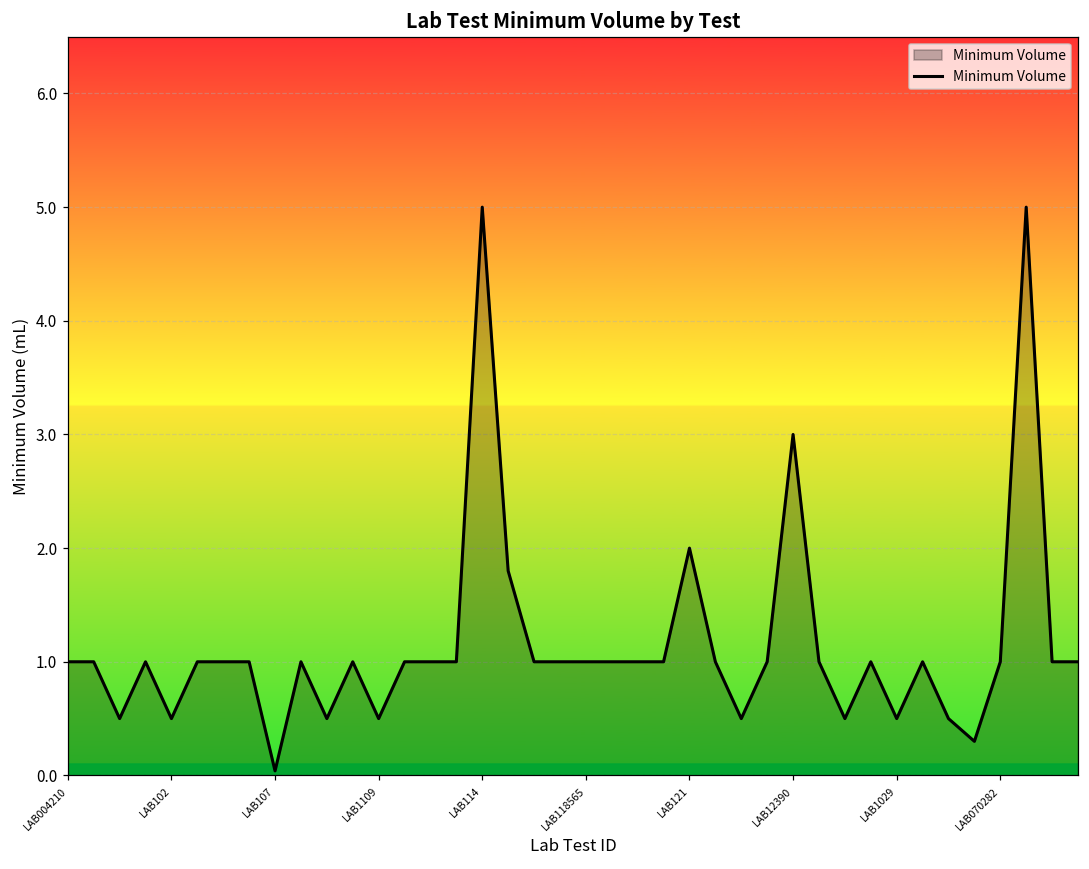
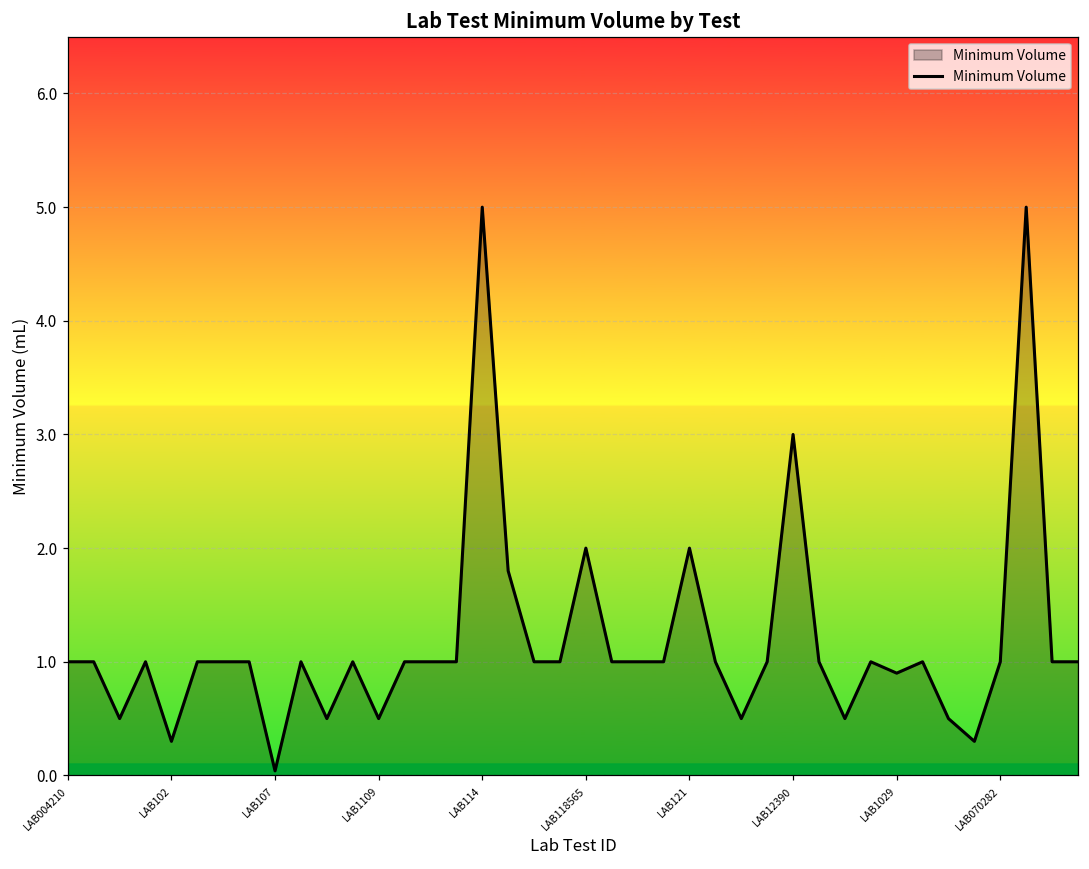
  {
    "LAB004210": 1.0,
-   "LAB102": 0.5,
+   "LAB102": 0.3,
    "LAB1109": 0.5,
    "LAB114": 5.0,
-   "LAB118565": 1,
+   "LAB118565": 2,
    "LAB121": 2.0,
    "LAB12390": 3.0,
-   "LAB1029": 0.5
+   "LAB1029": 0.9
  }
